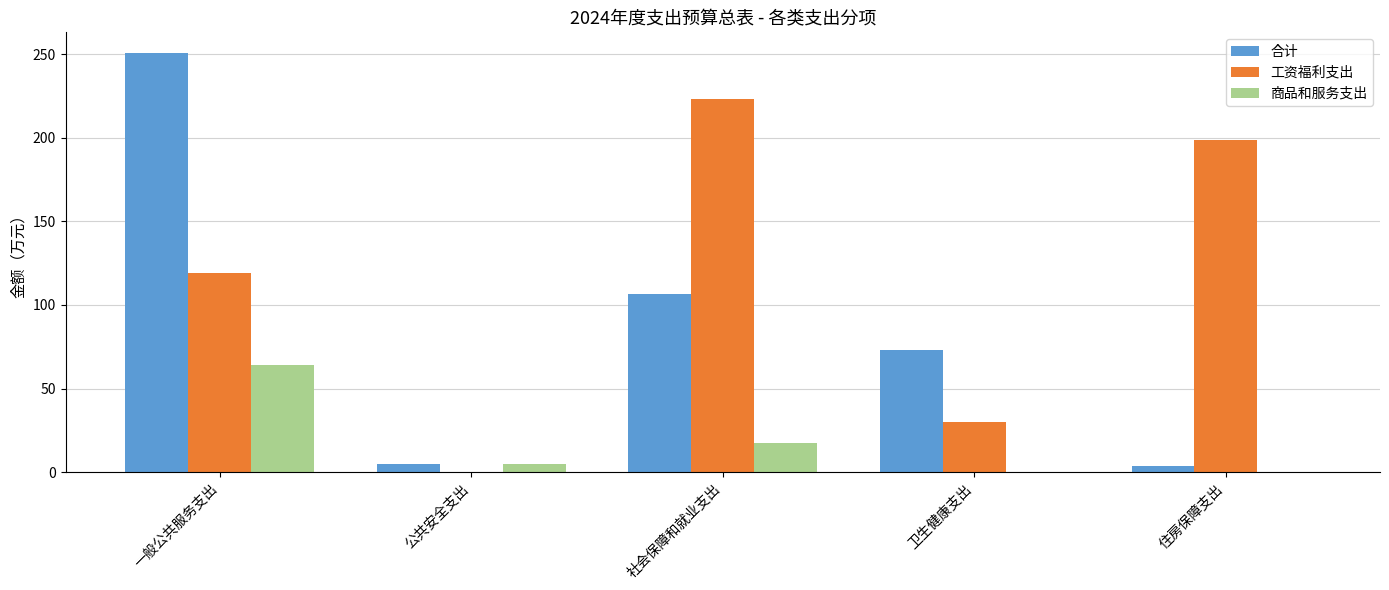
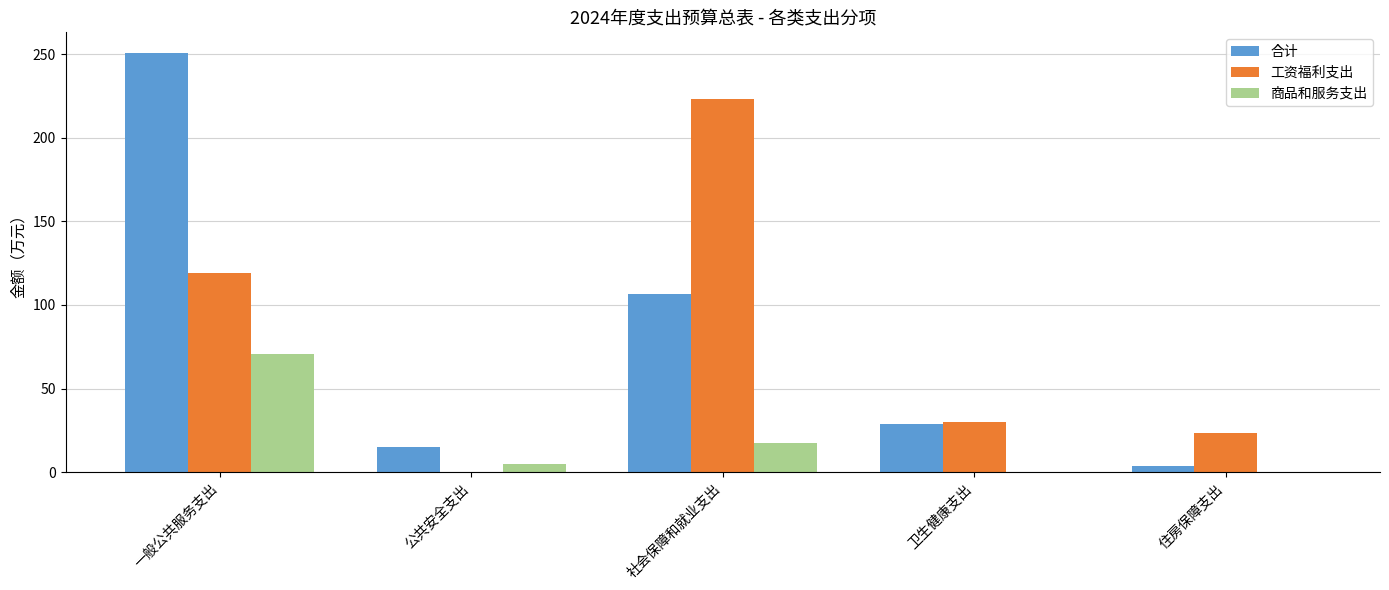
  {
    "合计": {
      "一般公共服务支出": 251,
-     "公共安全支出": 5,
+     "公共安全支出": 15,
      "社会保障和就业支出": 107,
-     "卫生健康支出": 73,
+     "卫生健康支出": 29,
      "住房保障支出": 4
    },
    "工资福利支出": {
      "一般公共服务支出": 119,
      "公共安全支出": 0,
      "社会保障和就业支出": 223,
      "卫生健康支出": 30,
-     "住房保障支出": 199
+     "住房保障支出": 23
    },
    "商品和服务支出": {
-     "一般公共服务支出": 64,
+     "一般公共服务支出": 71,
      "公共安全支出": 5,
      "社会保障和就业支出": 17,
      "卫生健康支出": 0,
      "住房保障支出": 0
    }
  }
